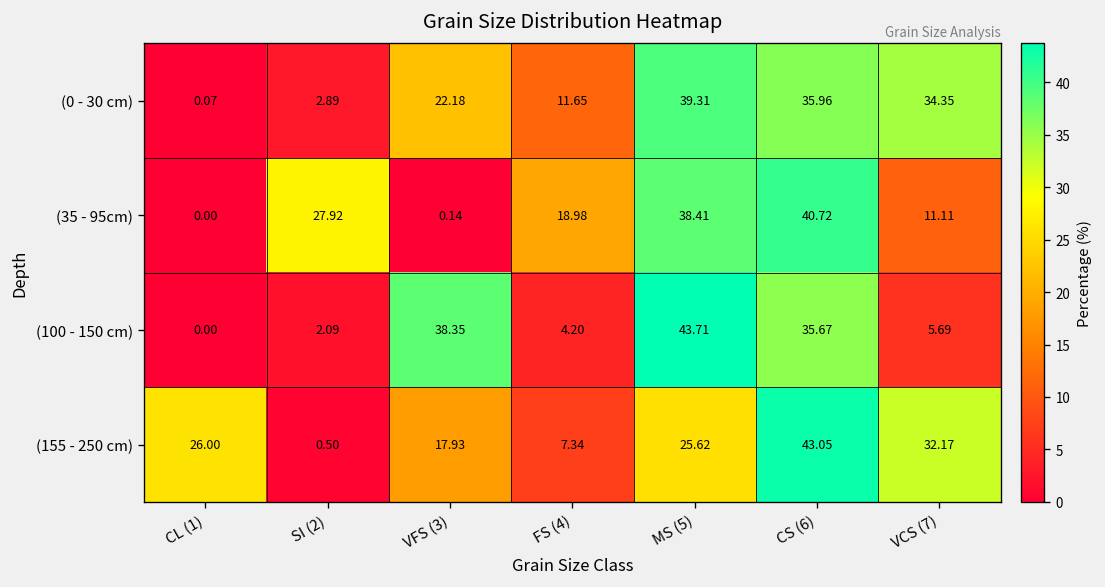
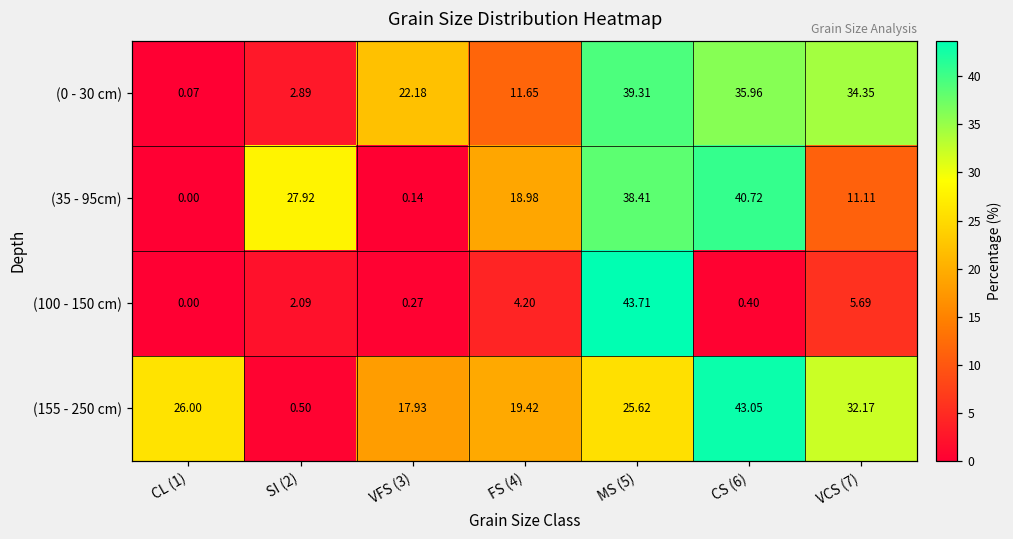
  {
    "(0 - 30 cm)": {
      "CL (1)": 0.07,
      "SI (2)": 2.89,
      "VFS (3)": 22.18,
      "FS (4)": 11.65,
      "MS (5)": 39.31,
      "CS (6)": 35.96,
      "VCS (7)": 34.35
    },
    "(35 - 95cm)": {
      "CL (1)": 0.00,
      "SI (2)": 27.92,
      "VFS (3)": 0.14,
      "FS (4)": 18.98,
      "MS (5)": 38.41,
      "CS (6)": 40.72,
      "VCS (7)": 11.11
    },
    "(100 - 150 cm)": {
      "CL (1)": 0.00,
      "SI (2)": 2.09,
-     "VFS (3)": 38.35,
+     "VFS (3)": 0.27,
      "FS (4)": 4.20,
      "MS (5)": 43.71,
-     "CS (6)": 35.67,
+     "CS (6)": 0.40,
      "VCS (7)": 5.69
    },
    "(155 - 250 cm)": {
      "CL (1)": 26.00,
      "SI (2)": 0.50,
      "VFS (3)": 17.93,
-     "FS (4)": 7.34,
+     "FS (4)": 19.42,
      "MS (5)": 25.62,
      "CS (6)": 43.05,
      "VCS (7)": 32.17
    }
  }
